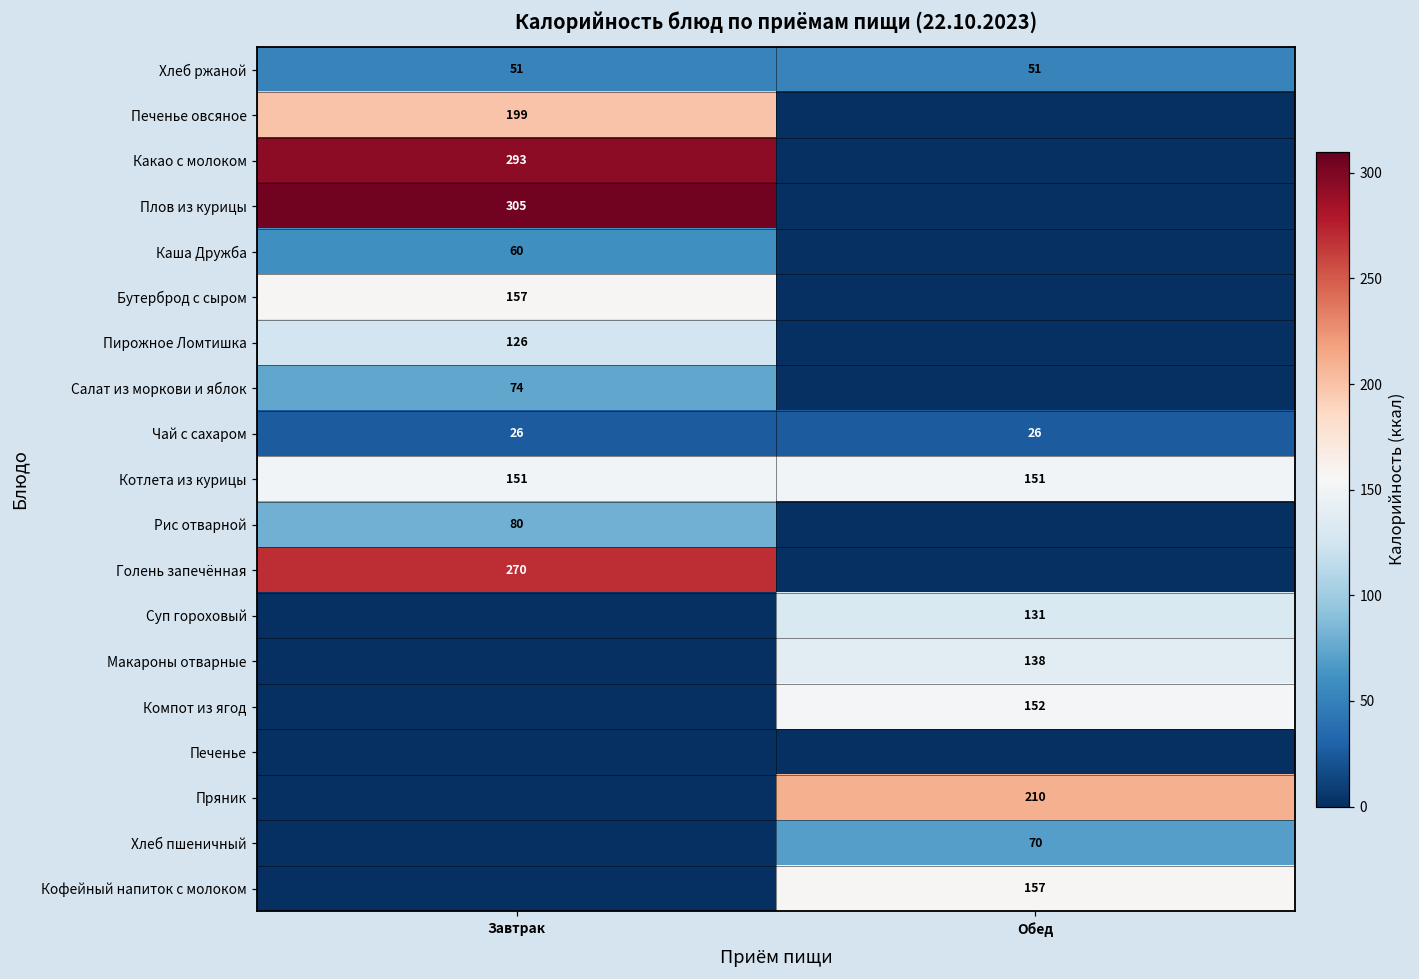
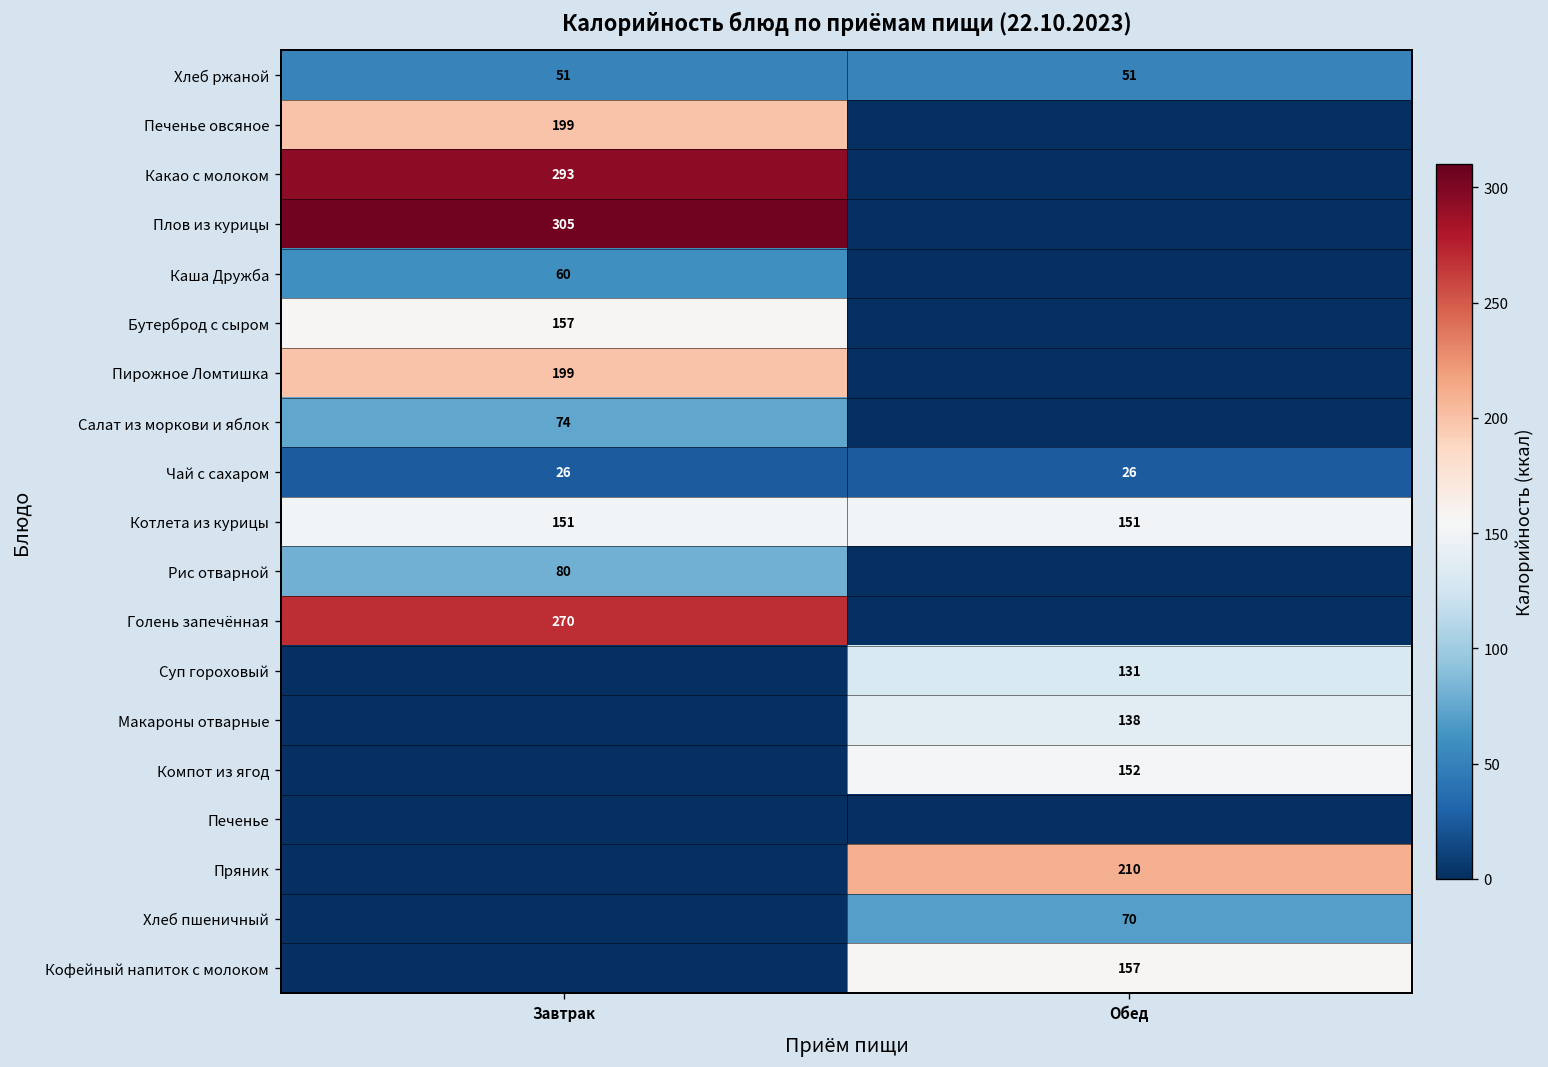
  {
    "Хлеб ржаной": {
      "Завтрак": 51,
      "Обед": 51
    },
    "Печенье овсяное": {
      "Завтрак": 199
    },
    "Какао с молоком": {
      "Завтрак": 293
    },
    "Плов из курицы": {
      "Завтрак": 305
    },
    "Каша Дружба": {
      "Завтрак": 60
    },
    "Бутерброд с сыром": {
      "Завтрак": 157
    },
    "Пирожное Ломтишка": {
-     "Завтрак": 126
+     "Завтрак": 199
    },
    "Салат из моркови и яблок": {
      "Завтрак": 74
    },
    "Чай с сахаром": {
      "Завтрак": 26,
      "Обед": 26
    },
    "Котлета из курицы": {
      "Завтрак": 151,
      "Обед": 151
    },
    "Рис отварной": {
      "Завтрак": 80
    },
    "Голень запечённая": {
      "Завтрак": 270
    },
    "Суп гороховый": {
      "Обед": 131
    },
    "Макароны отварные": {
      "Обед": 138
    },
    "Компот из ягод": {
      "Обед": 152
    },
    "Пряник": {
      "Обед": 210
    },
    "Хлеб пшеничный": {
      "Обед": 70
    },
    "Кофейный напиток с молоком": {
      "Обед": 157
    }
  }
